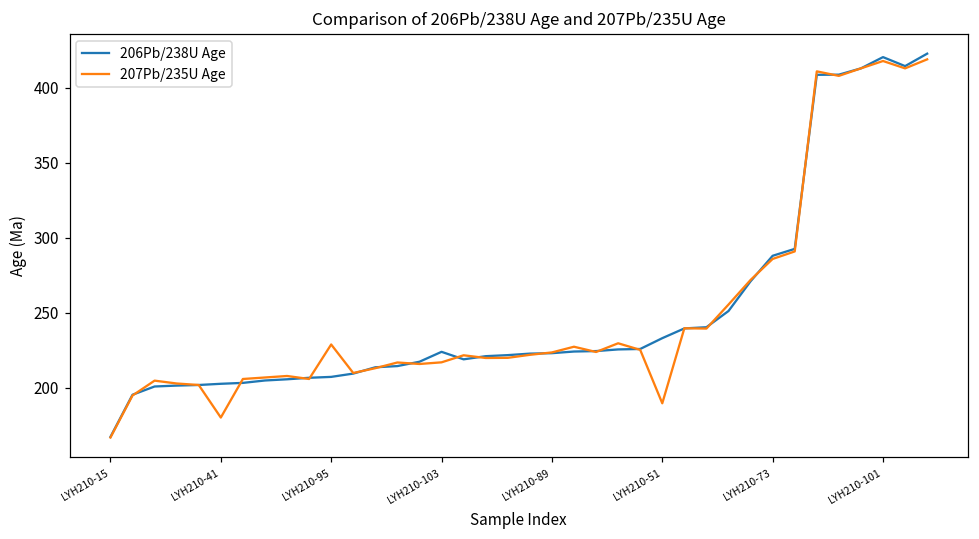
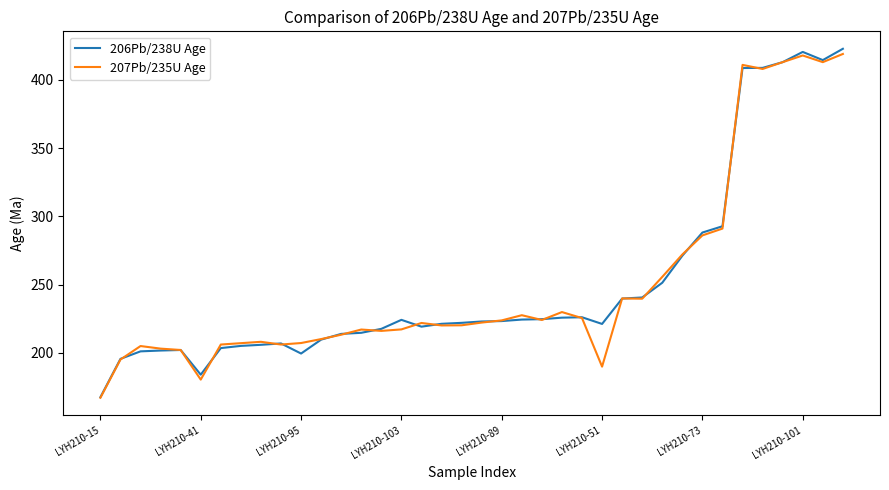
  {
    "206Pb/238U Age": {
-     "LYH210-41": 203,
-     "LYH210-95": 207,
+     "LYH210-41": 184,
+     "LYH210-95": 199,
      "LYH210-103": 224,
-     "LYH210-51": 233,
+     "LYH210-51": 221,
      "LYH210-73": 288,
      "LYH210-101": 421
    },
    "207Pb/235U Age": {
      "LYH210-41": 180,
-     "LYH210-95": 229,
+     "LYH210-95": 207,
      "LYH210-103": 217,
      "LYH210-51": 190,
      "LYH210-73": 286,
      "LYH210-101": 418
    }
  }
